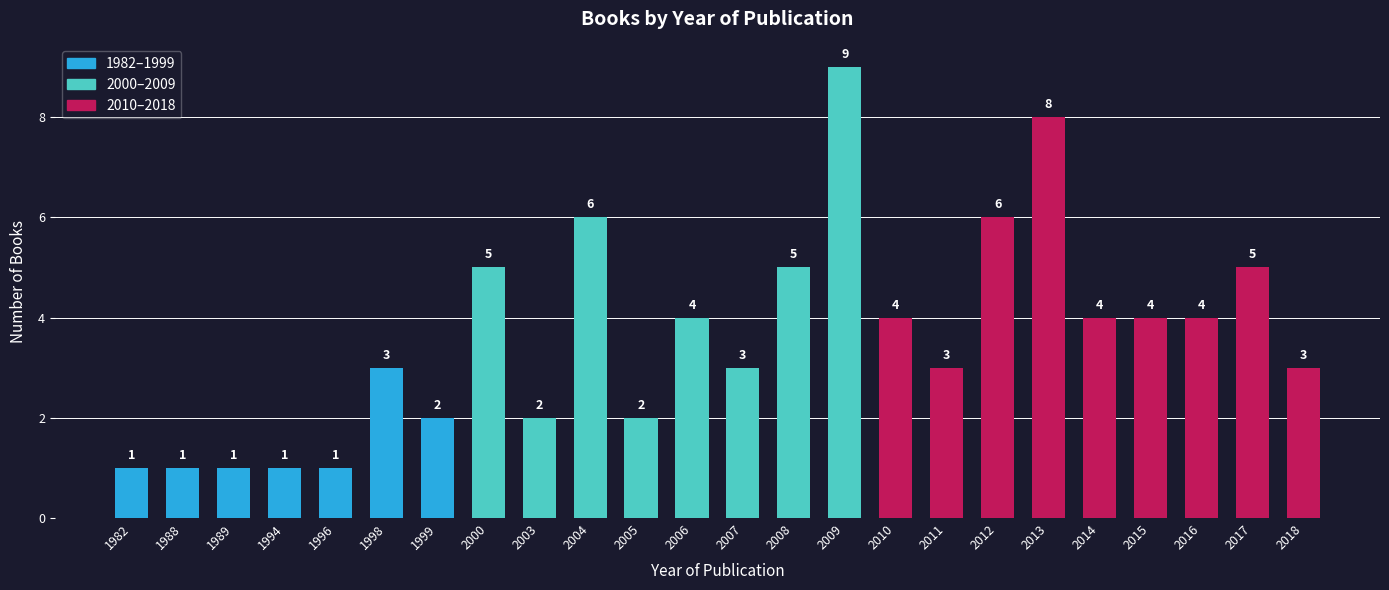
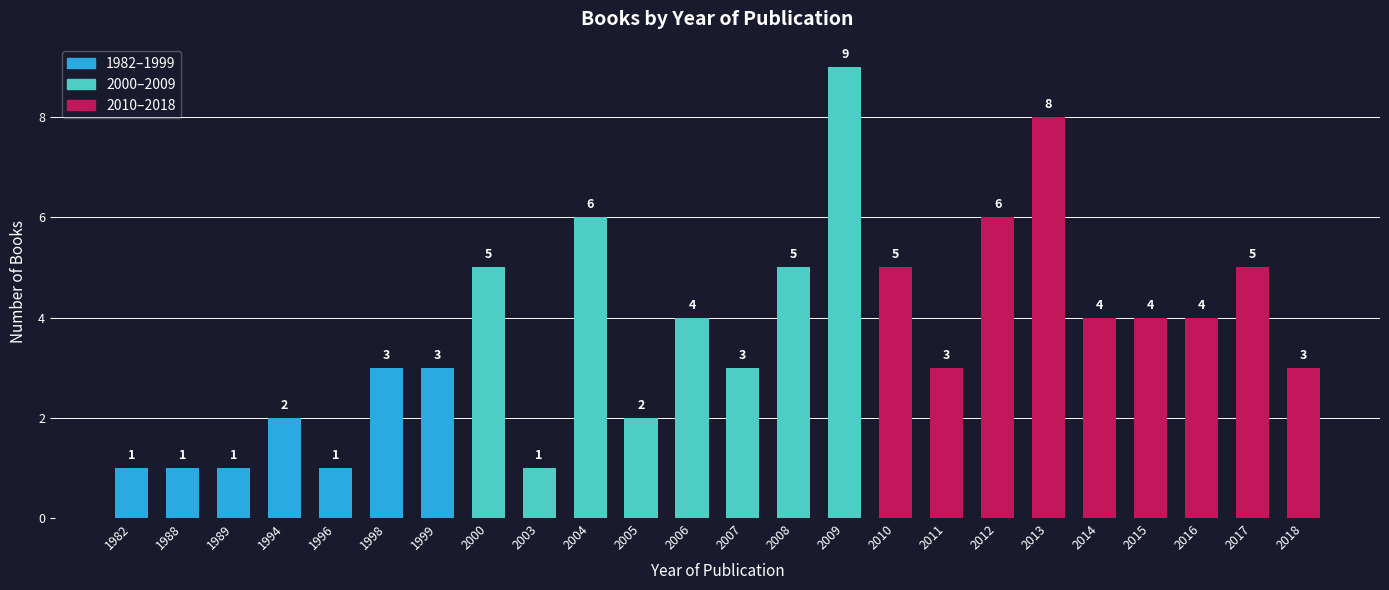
  {
    "1982": 1,
    "1988": 1,
    "1989": 1,
-   "1994": 1,
+   "1994": 2,
    "1996": 1,
    "1998": 3,
-   "1999": 2,
+   "1999": 3,
    "2000": 5,
-   "2003": 2,
+   "2003": 1,
    "2004": 6,
    "2005": 2,
    "2006": 4,
    "2007": 3,
    "2008": 5,
    "2009": 9,
-   "2010": 4,
+   "2010": 5,
    "2011": 3,
    "2012": 6,
    "2013": 8,
    "2014": 4,
    "2015": 4,
    "2016": 4,
    "2017": 5,
    "2018": 3
  }
